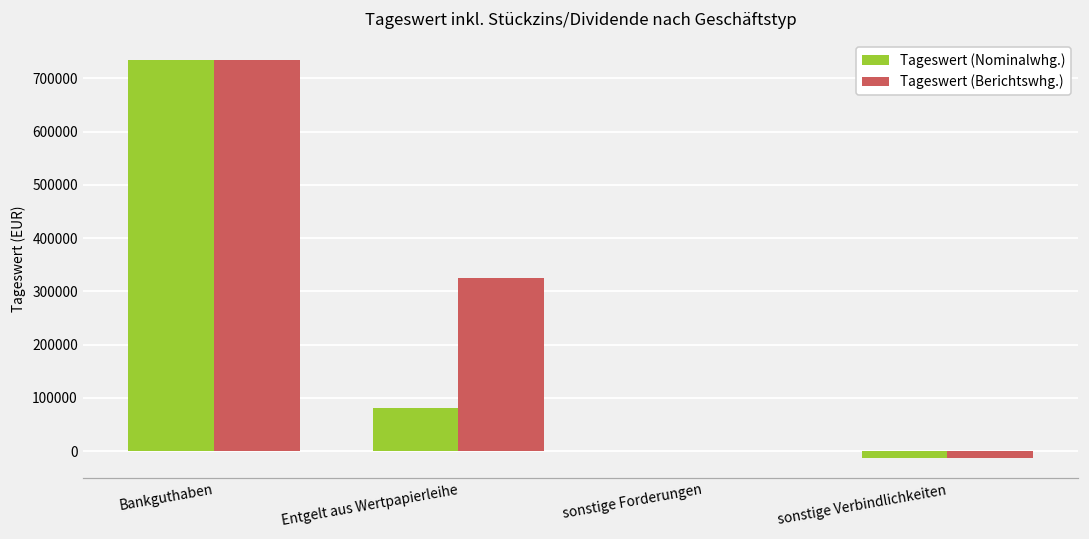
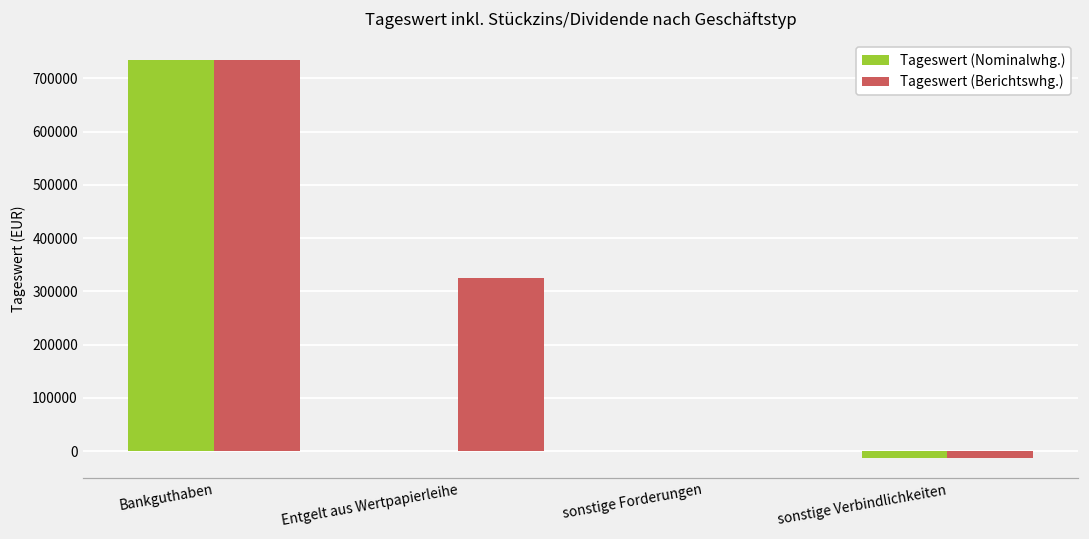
  {
    "Tageswert (Nominalwhg.)": {
      "Bankguthaben": 730000,
-     "Entgelt aus Wertpapierleihe": 80000,
+     "Entgelt aus Wertpapierleihe": 0,
      "sonstige Verbindlichkeiten": -10000
    },
    "Tageswert (Berichtswhg.)": {
      "Bankguthaben": 730000,
      "Entgelt aus Wertpapierleihe": 330000,
      "sonstige Verbindlichkeiten": -10000
    }
  }
